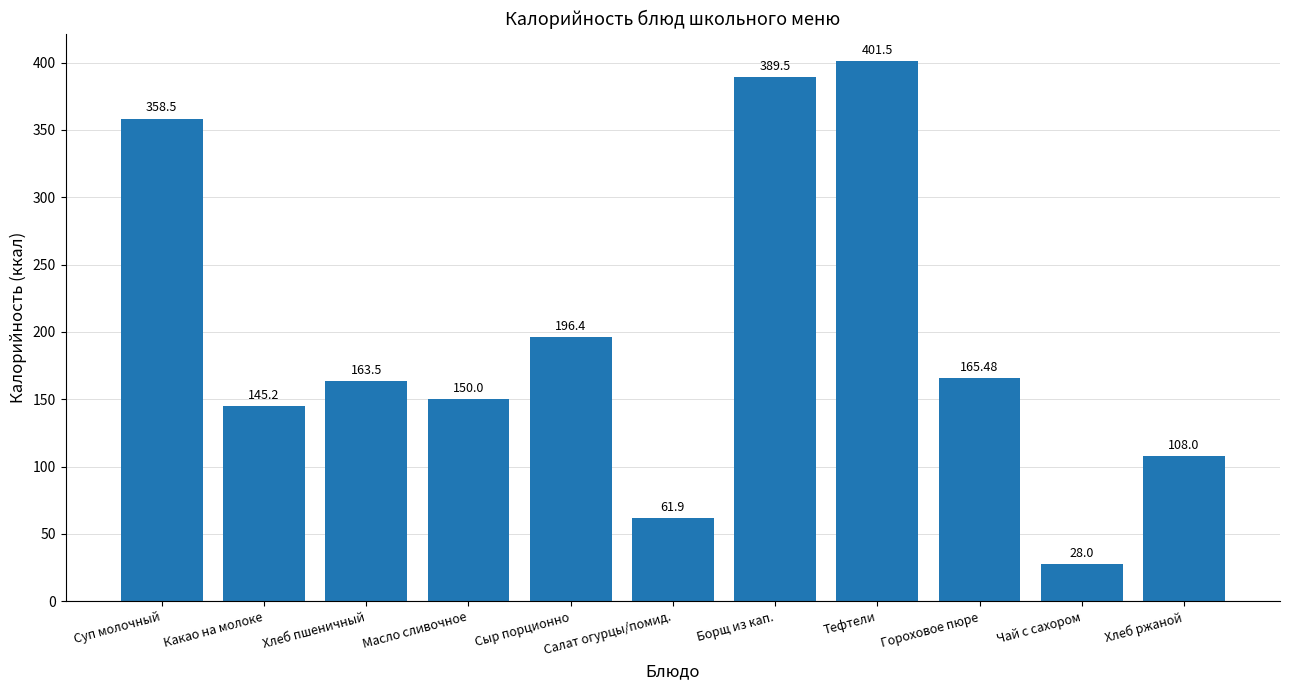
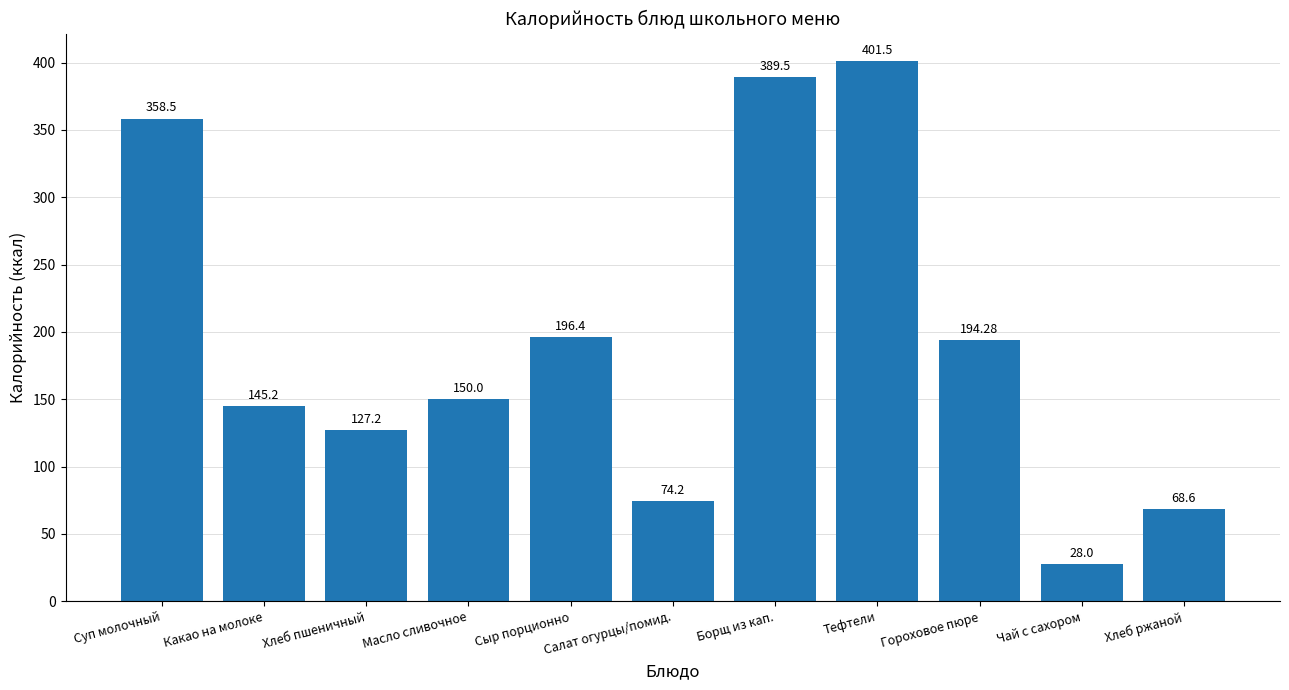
  {
    "Суп молочный": 358.5,
    "Какао на молоке": 145.2,
-   "Хлеб пшеничный": 163.5,
+   "Хлеб пшеничный": 127.2,
    "Масло сливочное": 150.0,
    "Сыр порционно": 196.4,
-   "Салат огурцы/помид.": 61.9,
+   "Салат огурцы/помид.": 74.2,
    "Борщ из кап.": 389.5,
    "Тефтели": 401.5,
-   "Гороховое пюре": 165.48,
+   "Гороховое пюре": 194.28,
    "Чай с сахором": 28.0,
-   "Хлеб ржаной": 108.0
+   "Хлеб ржаной": 68.6
  }
